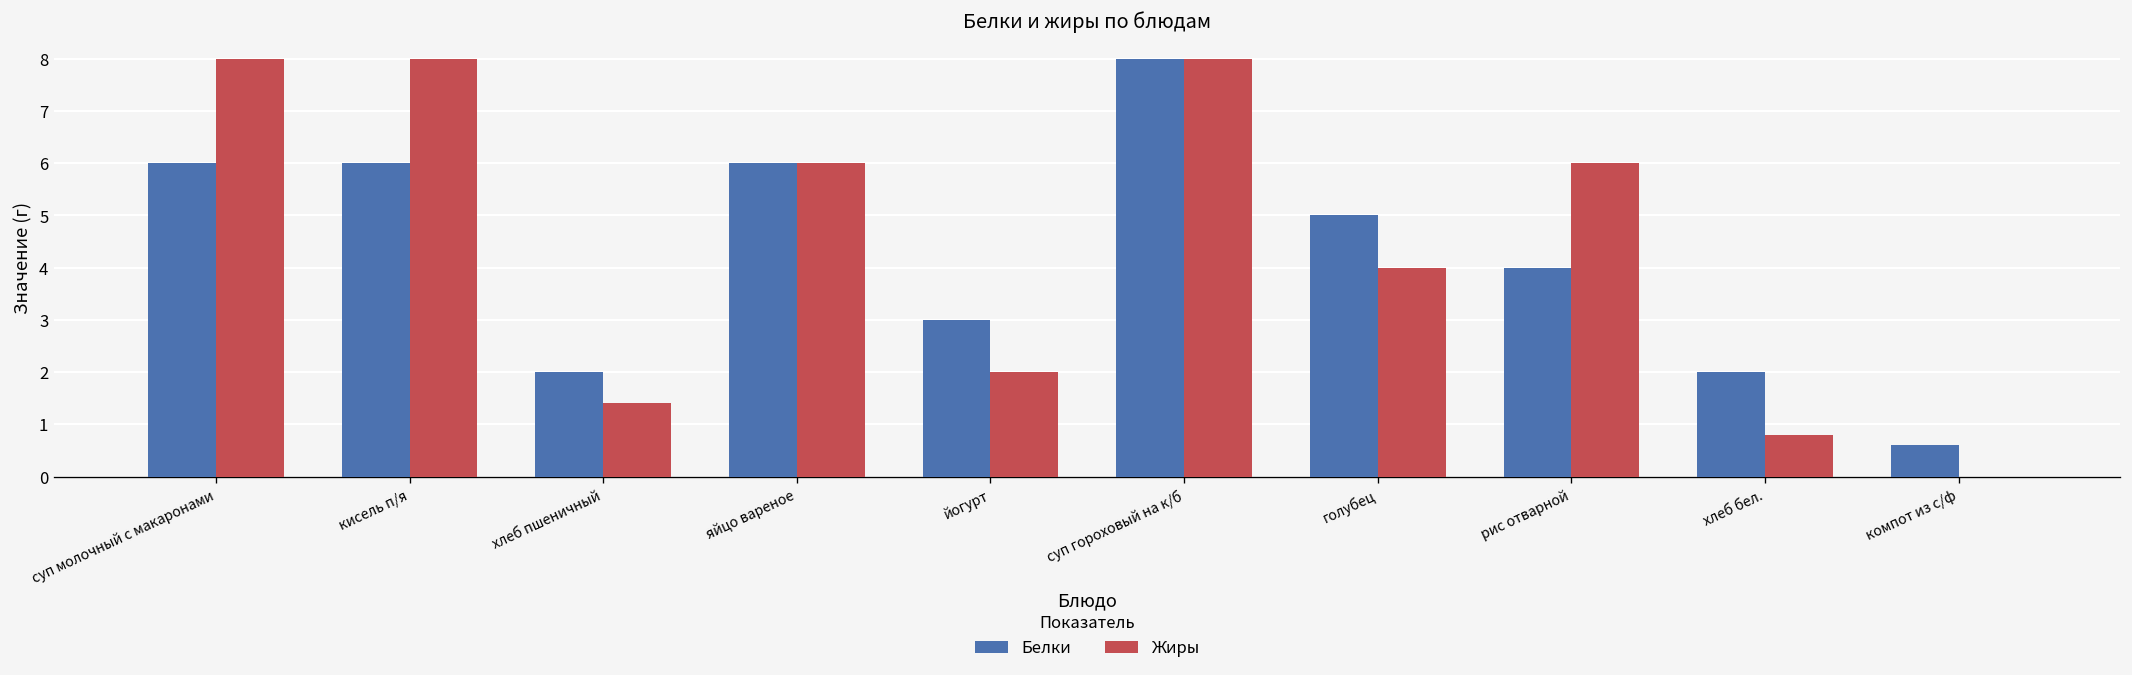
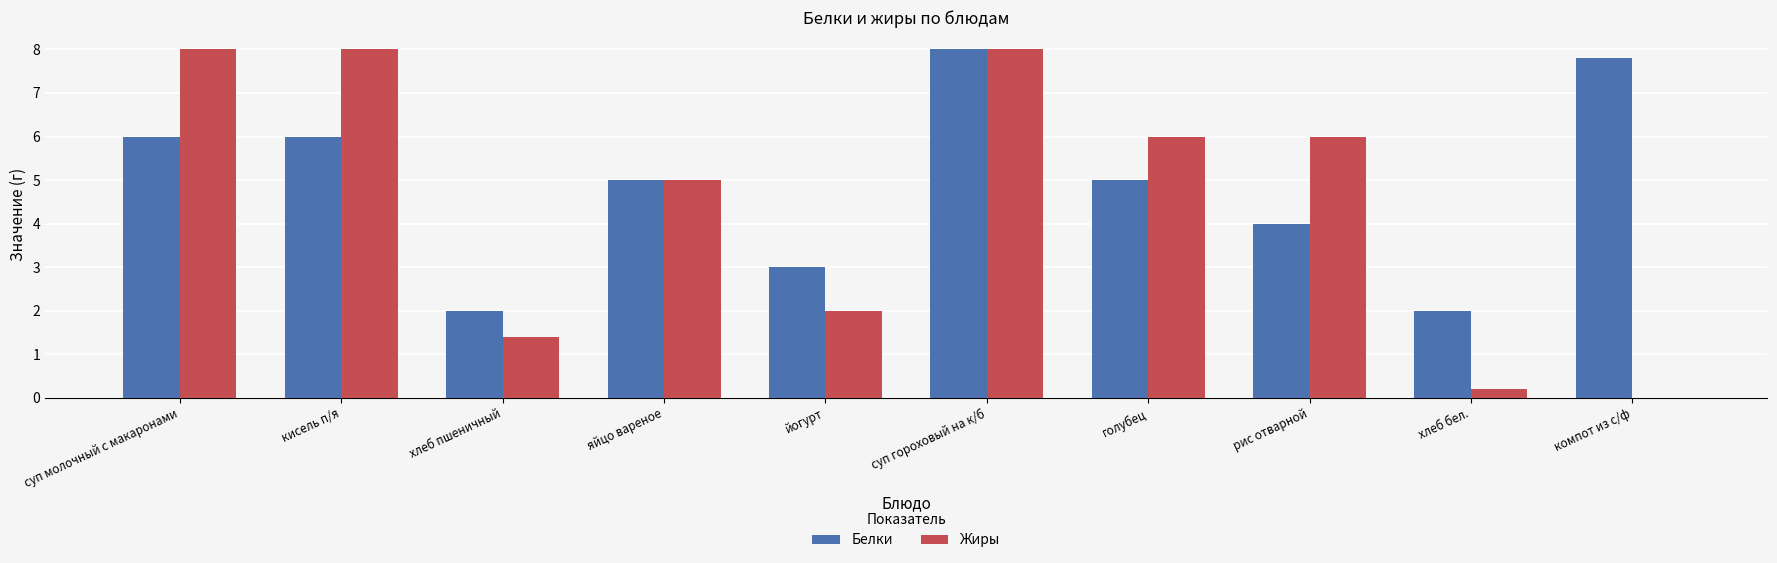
  {
    "Белки": {
      "суп молочный с макаронами": 6.0,
      "кисель п/я": 6.0,
      "хлеб пшеничный": 2.0,
-     "яйцо вареное": 6,
+     "яйцо вареное": 5,
      "йогурт": 3.0,
      "суп гороховый на к/б": 8.0,
      "голубец": 5.0,
      "рис отварной": 4.0,
      "хлеб бел.": 2.0,
-     "компот из с/ф": 0.6
+     "компот из с/ф": 7.8
    },
    "Жиры": {
      "суп молочный с макаронами": 8.0,
      "кисель п/я": 8.0,
      "хлеб пшеничный": 1.4,
-     "яйцо вареное": 6,
+     "яйцо вареное": 5,
      "йогурт": 2.0,
      "суп гороховый на к/б": 8.0,
-     "голубец": 4,
+     "голубец": 6,
      "рис отварной": 6.0,
-     "хлеб бел.": 0.8,
+     "хлеб бел.": 0.2,
      "компот из с/ф": 0.0
    }
  }
